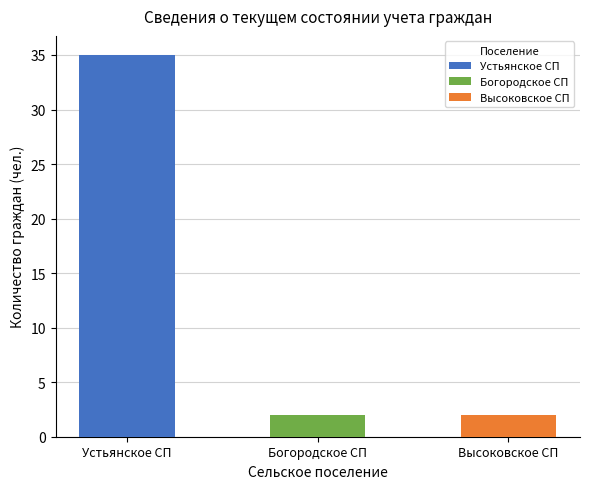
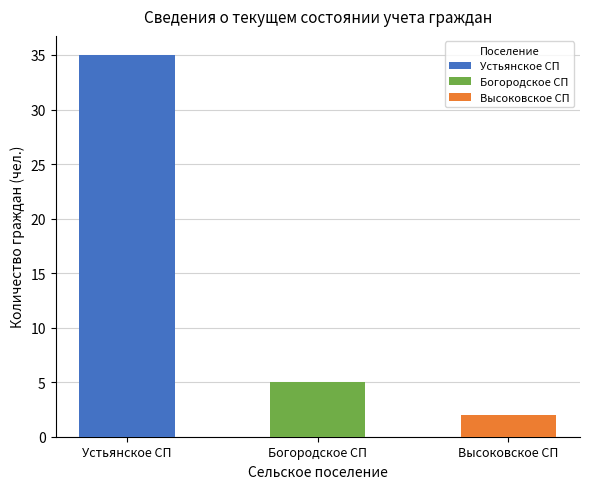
  {
    "Устьянское СП": 35,
-   "Богородское СП": 2,
+   "Богородское СП": 5,
    "Высоковское СП": 2
  }
